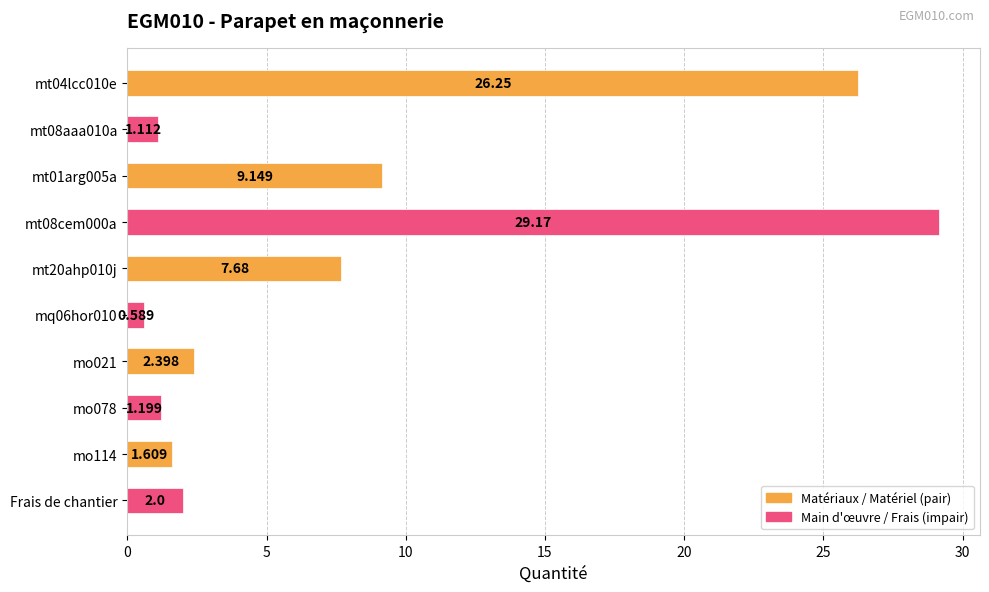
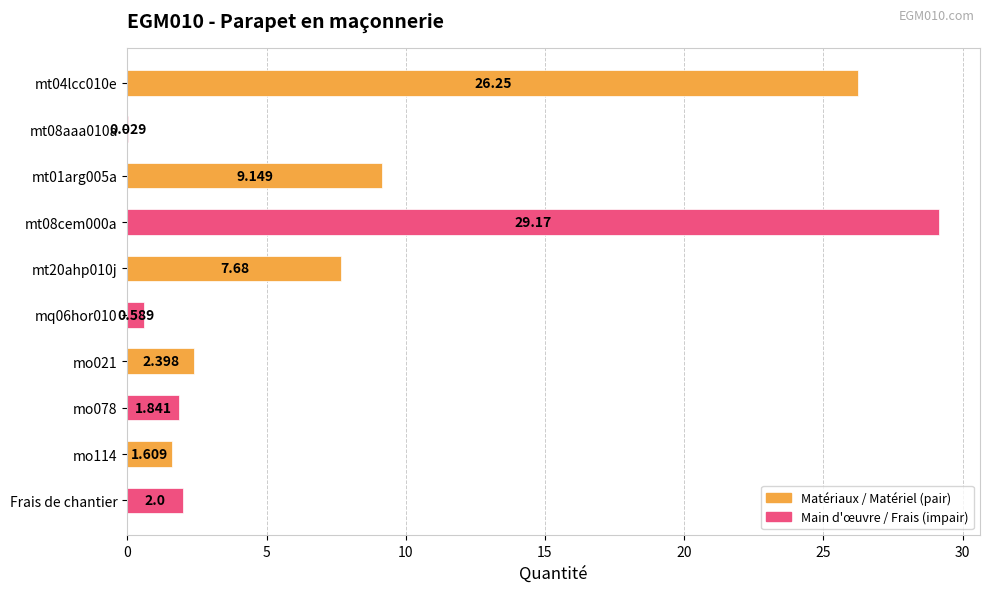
  {
    "mt04lcc010e": 26.25,
-   "mt08aaa010a": 1.112,
+   "mt08aaa010a": 0.029,
    "mt01arg005a": 9.149,
    "mt08cem000a": 29.17,
    "mt20ahp010j": 7.68,
    "mq06hor010": 0.589,
    "mo021": 2.398,
-   "mo078": 1.199,
+   "mo078": 1.841,
    "mo114": 1.609,
    "Frais de chantier": 2.0
  }
